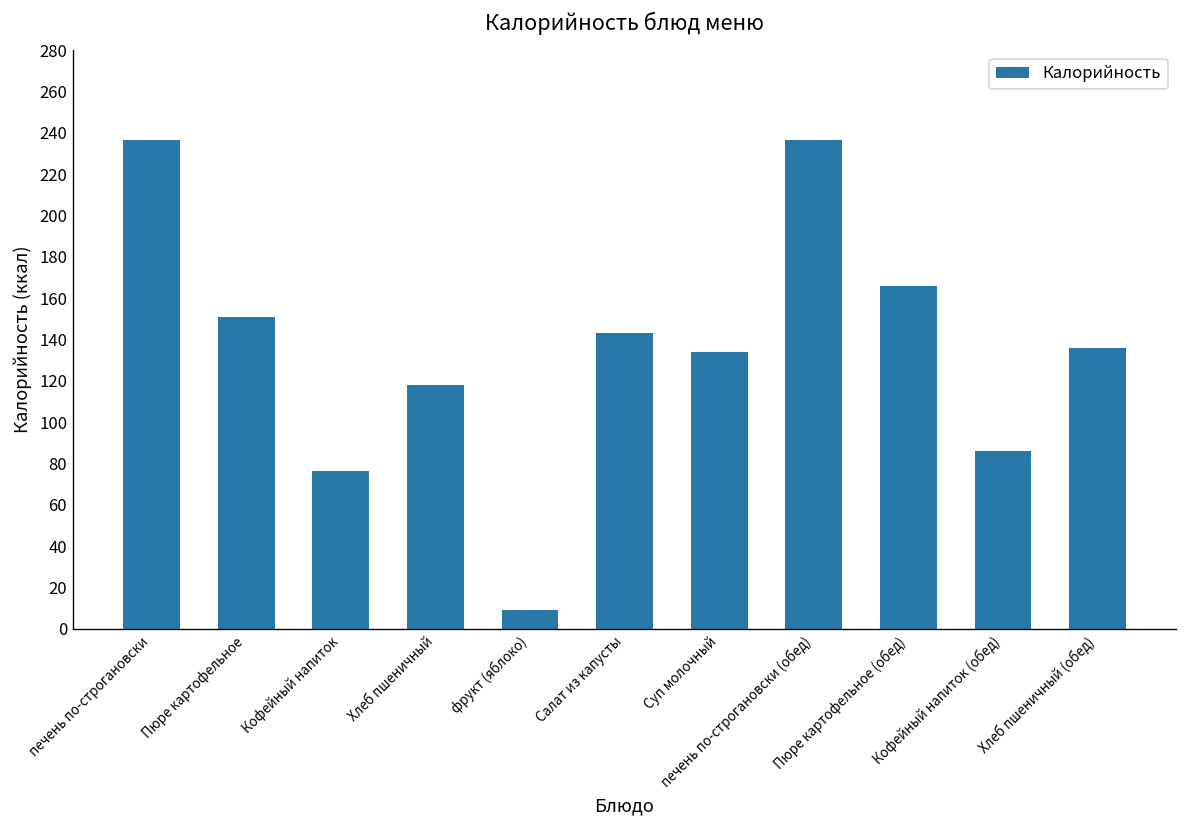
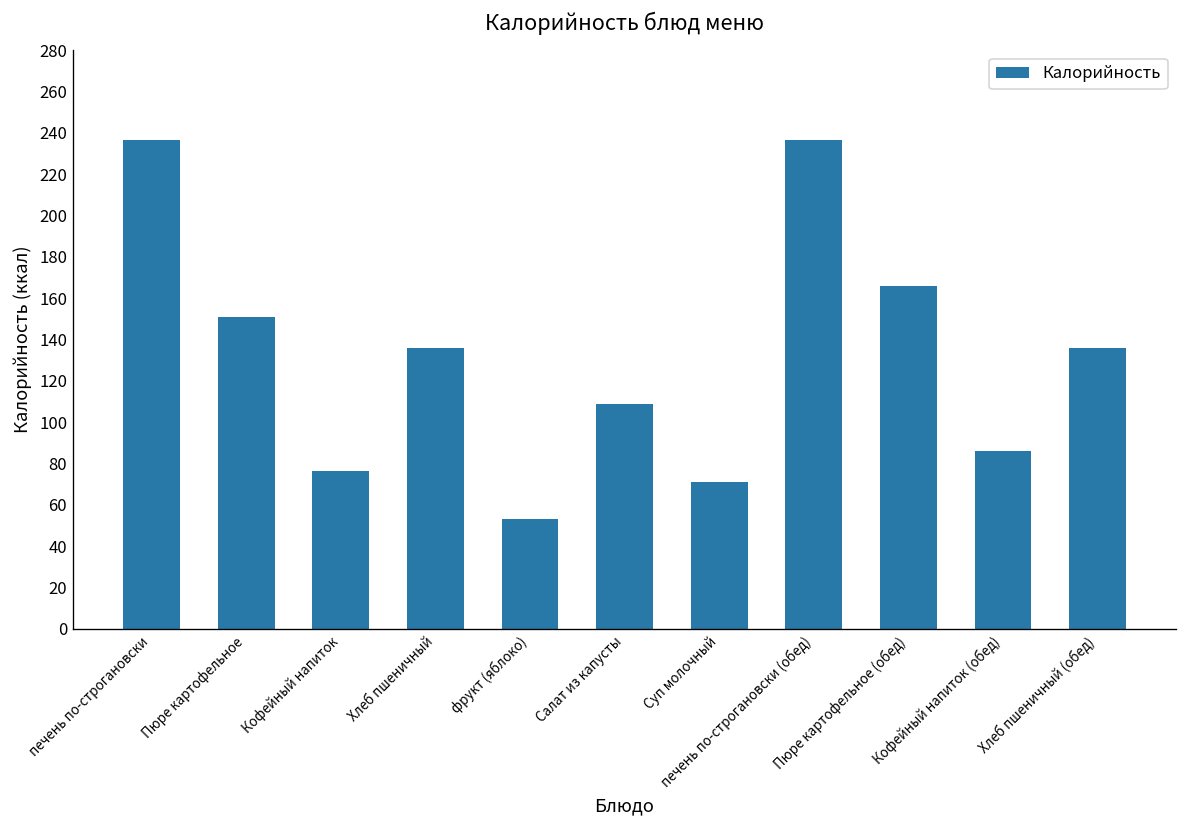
  {
    "печень по-строгановски": 237,
    "Пюре картофельное": 151,
    "Кофейный напиток": 77,
-   "Хлеб пшеничный": 118,
-   "фрукт (яблоко)": 9,
-   "Салат из капусты": 143,
-   "Суп молочный": 134,
+   "Хлеб пшеничный": 136,
+   "фрукт (яблоко)": 53,
+   "Салат из капусты": 109,
+   "Суп молочный": 71,
    "печень по-строгановски (обед)": 237,
    "Пюре картофельное (обед)": 166,
    "Кофейный напиток (обед)": 86,
    "Хлеб пшеничный (обед)": 136
  }
